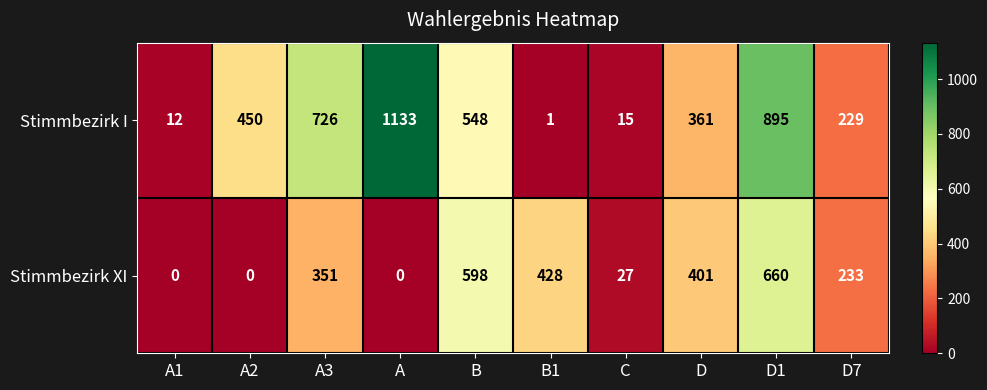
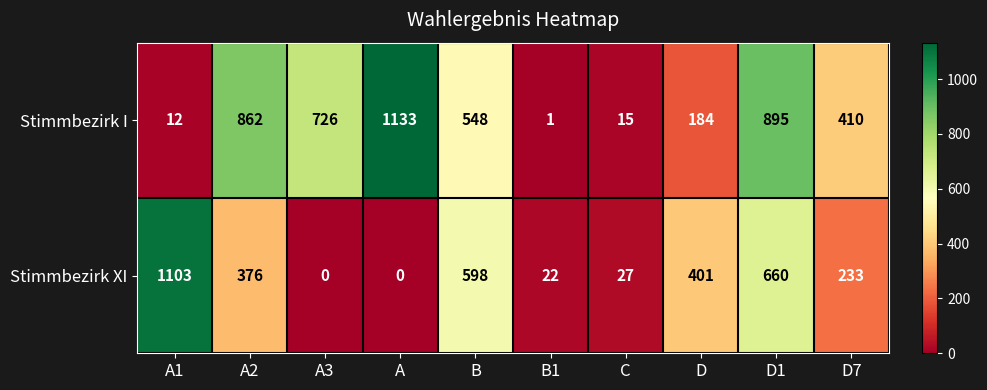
  {
    "Stimmbezirk I": {
      "A1": 12,
-     "A2": 450,
+     "A2": 862,
      "A3": 726,
      "A": 1133,
      "B": 548,
      "B1": 1,
      "C": 15,
-     "D": 361,
+     "D": 184,
      "D1": 895,
-     "D7": 229
+     "D7": 410
    },
    "Stimmbezirk XI": {
-     "A1": 0,
-     "A2": 0,
-     "A3": 351,
+     "A1": 1103,
+     "A2": 376,
+     "A3": 0,
      "A": 0,
      "B": 598,
-     "B1": 428,
+     "B1": 22,
      "C": 27,
      "D": 401,
      "D1": 660,
      "D7": 233
    }
  }
